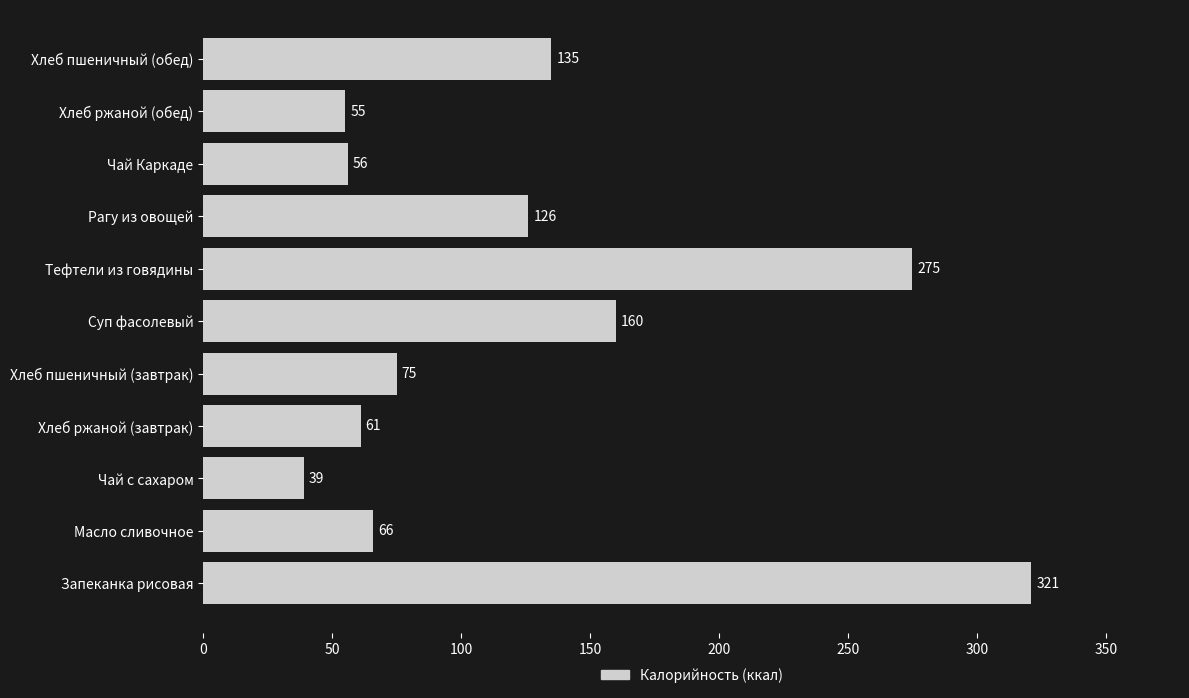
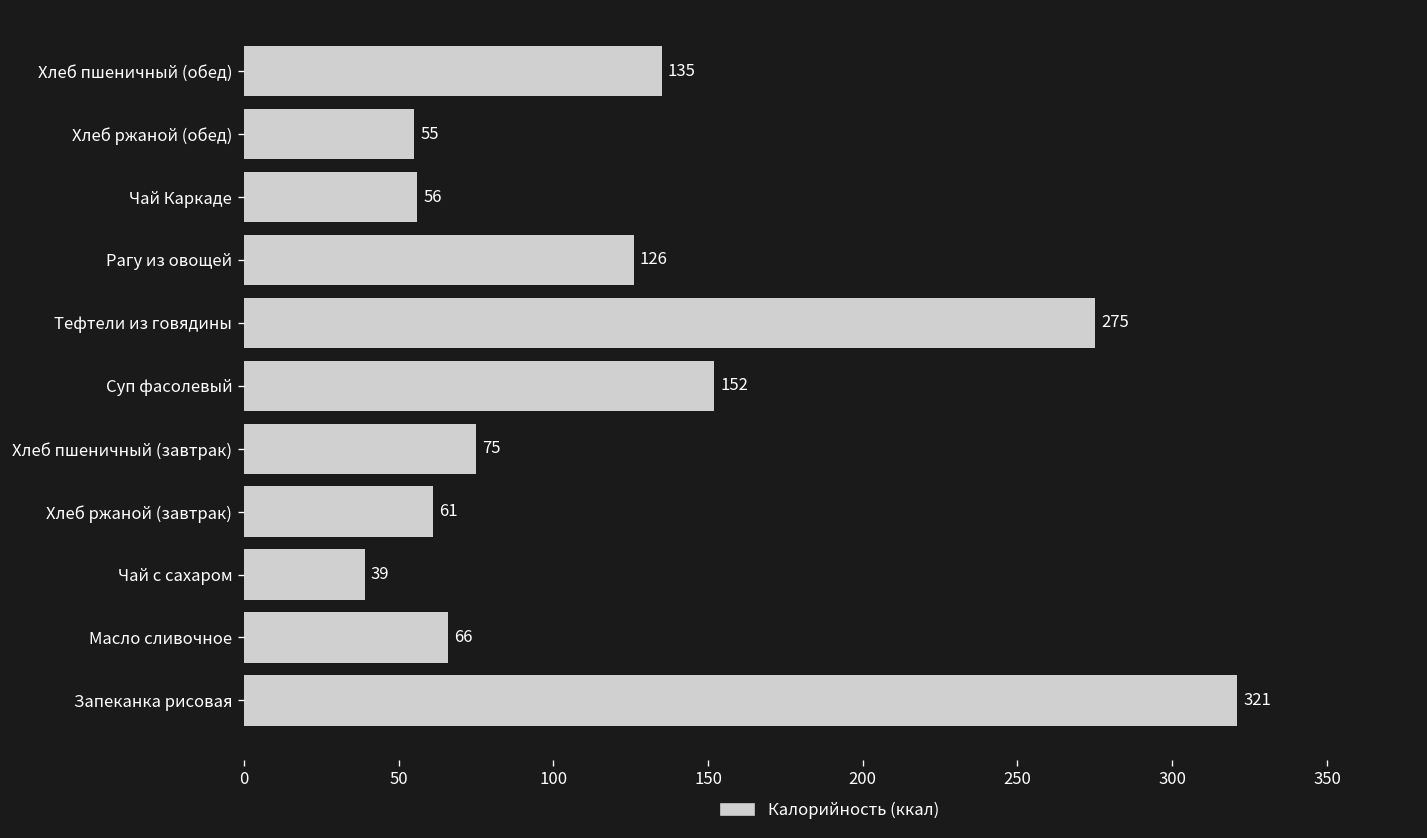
  {
    "Хлеб пшеничный (обед)": 135,
    "Хлеб ржаной (обед)": 55,
    "Чай Каркаде": 56,
    "Рагу из овощей": 126,
    "Тефтели из говядины": 275,
-   "Суп фасолевый": 160,
+   "Суп фасолевый": 152,
    "Хлеб пшеничный (завтрак)": 75,
    "Хлеб ржаной (завтрак)": 61,
    "Чай с сахаром": 39,
    "Масло сливочное": 66,
    "Запеканка рисовая": 321
  }
